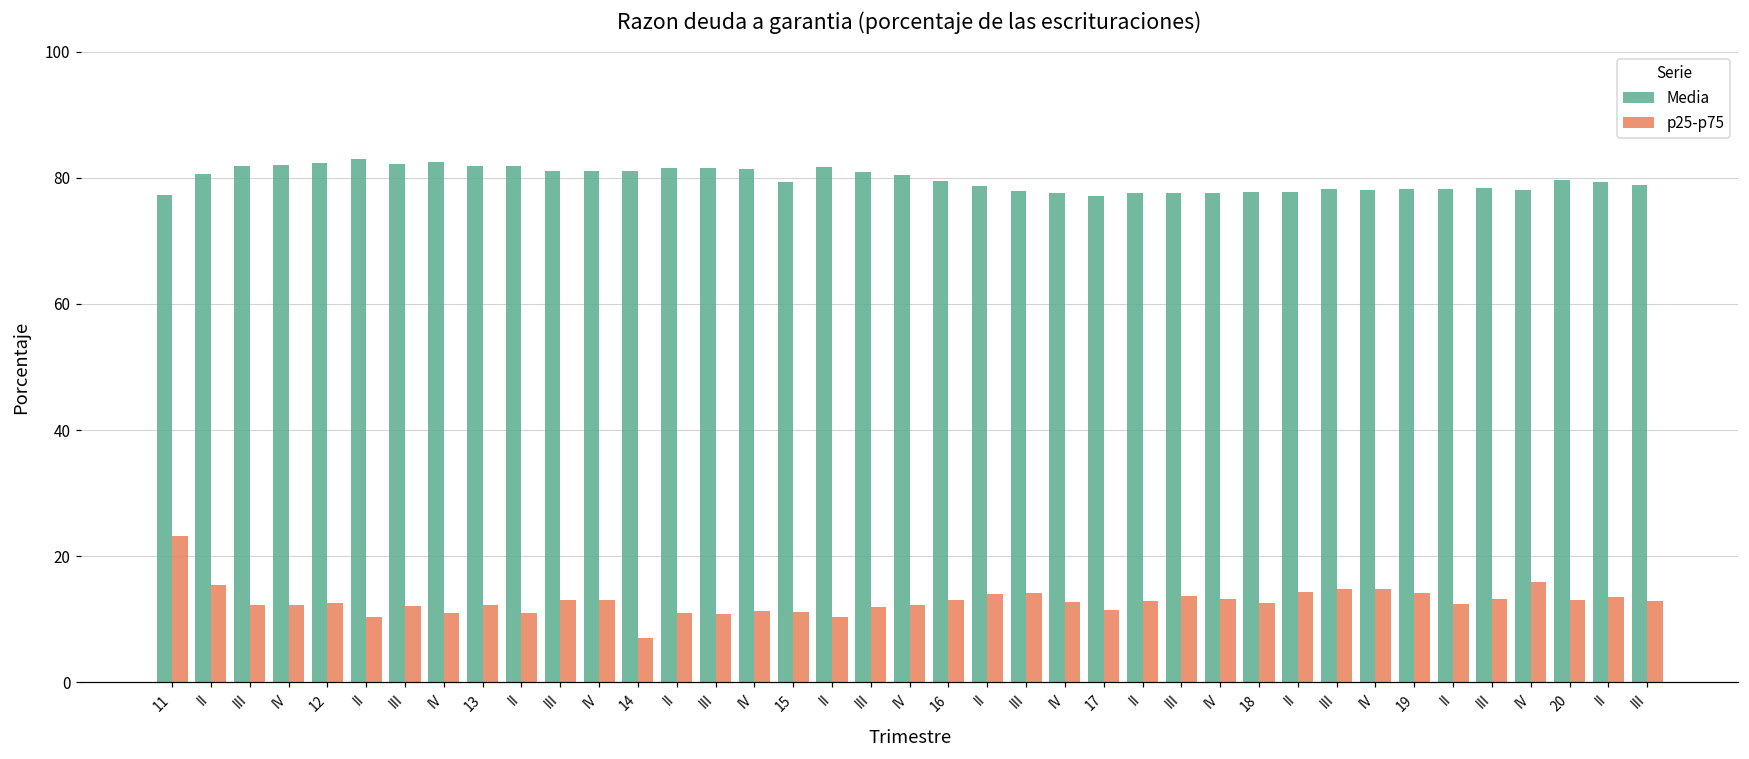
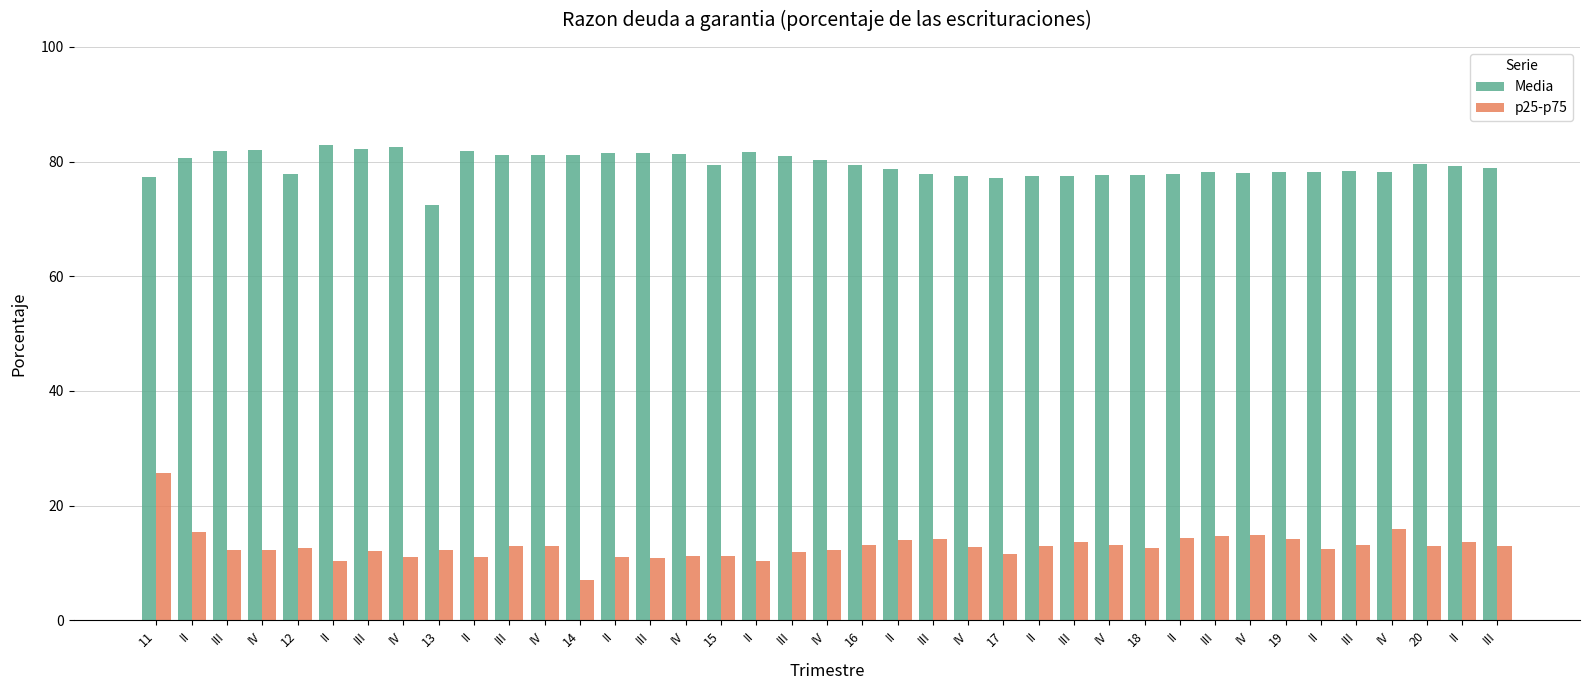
  {
    "Media": {
      "11": 77,
-     "12": 82,
-     "13": 82,
+     "12": 78,
+     "13": 72,
      "14": 81,
      "15": 79,
      "16": 79,
      "17": 77,
      "18": 78,
      "19": 78,
      "20": 80
    },
    "p25-p75": {
-     "11": 23,
+     "11": 26,
      "12": 13,
      "13": 12,
      "14": 7,
      "15": 11,
      "16": 13,
      "17": 12,
      "18": 13,
      "19": 14,
      "20": 13
    }
  }
